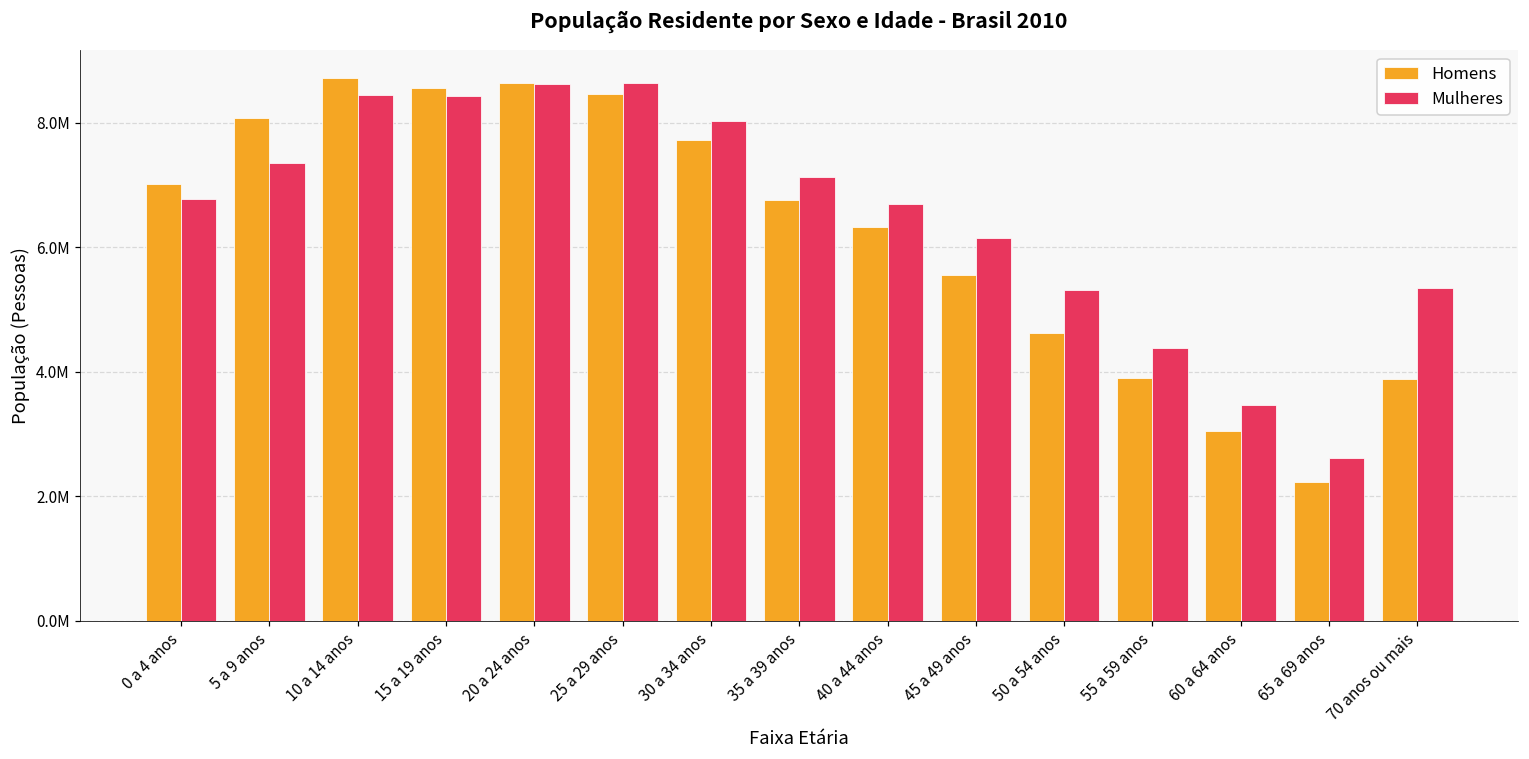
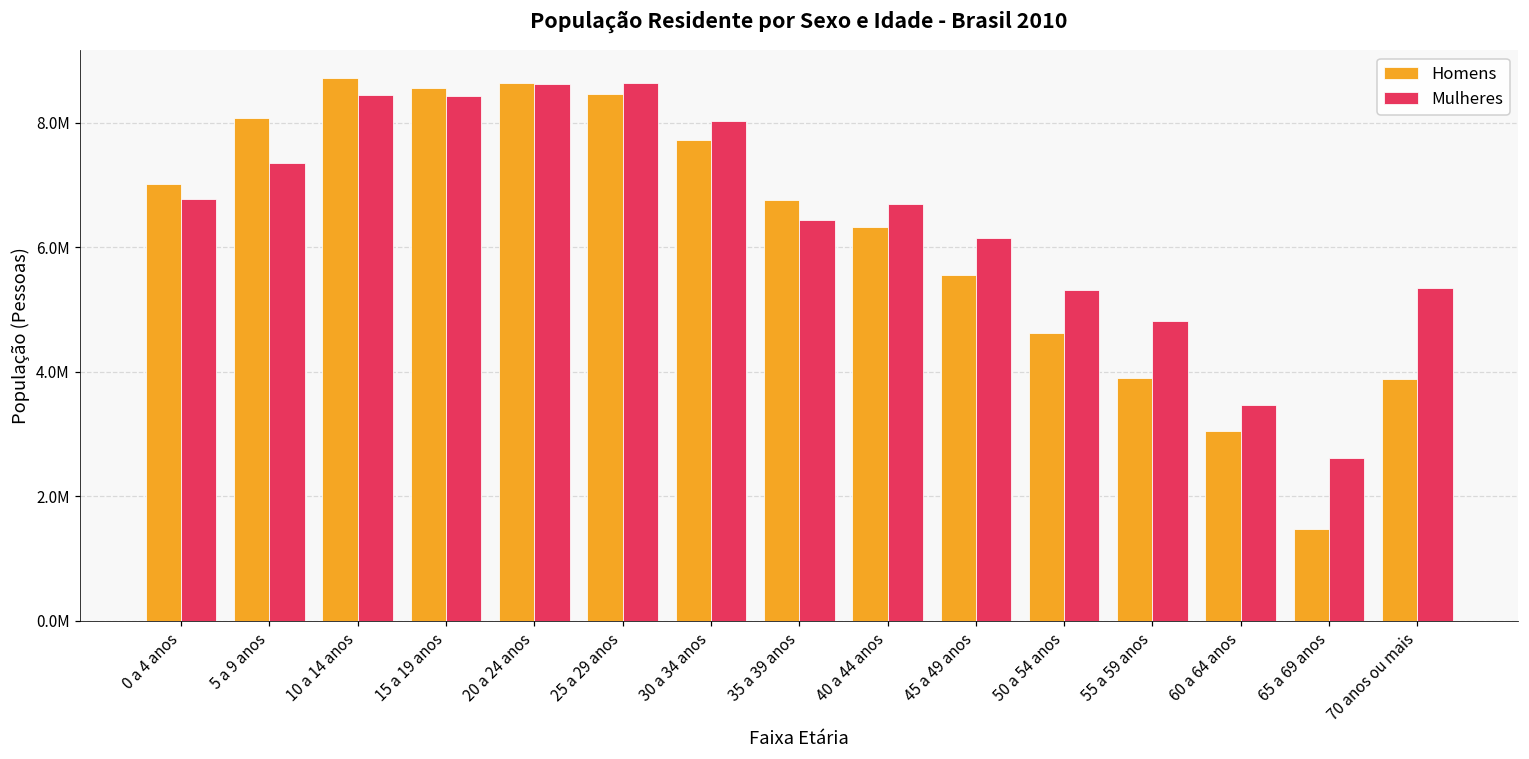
  {
    "Homens": {
      "0 a 4 anos": 7000000,
      "5 a 9 anos": 8100000,
      "10 a 14 anos": 8700000,
      "15 a 19 anos": 8600000,
      "20 a 24 anos": 8600000,
      "25 a 29 anos": 8500000,
      "30 a 34 anos": 7700000,
      "35 a 39 anos": 6800000,
      "40 a 44 anos": 6300000,
      "45 a 49 anos": 5500000,
      "50 a 54 anos": 4600000,
      "55 a 59 anos": 3900000,
      "60 a 64 anos": 3000000,
-     "65 a 69 anos": 2200000,
+     "65 a 69 anos": 1500000,
      "70 anos ou mais": 3900000
    },
    "Mulheres": {
      "0 a 4 anos": 6800000,
      "5 a 9 anos": 7300000,
      "10 a 14 anos": 8400000,
      "15 a 19 anos": 8400000,
      "20 a 24 anos": 8600000,
      "25 a 29 anos": 8600000,
      "30 a 34 anos": 8000000,
-     "35 a 39 anos": 7100000,
+     "35 a 39 anos": 6400000,
      "40 a 44 anos": 6700000,
      "45 a 49 anos": 6100000,
      "50 a 54 anos": 5300000,
-     "55 a 59 anos": 4400000,
+     "55 a 59 anos": 4800000,
      "60 a 64 anos": 3500000,
      "65 a 69 anos": 2600000,
      "70 anos ou mais": 5300000
    }
  }
